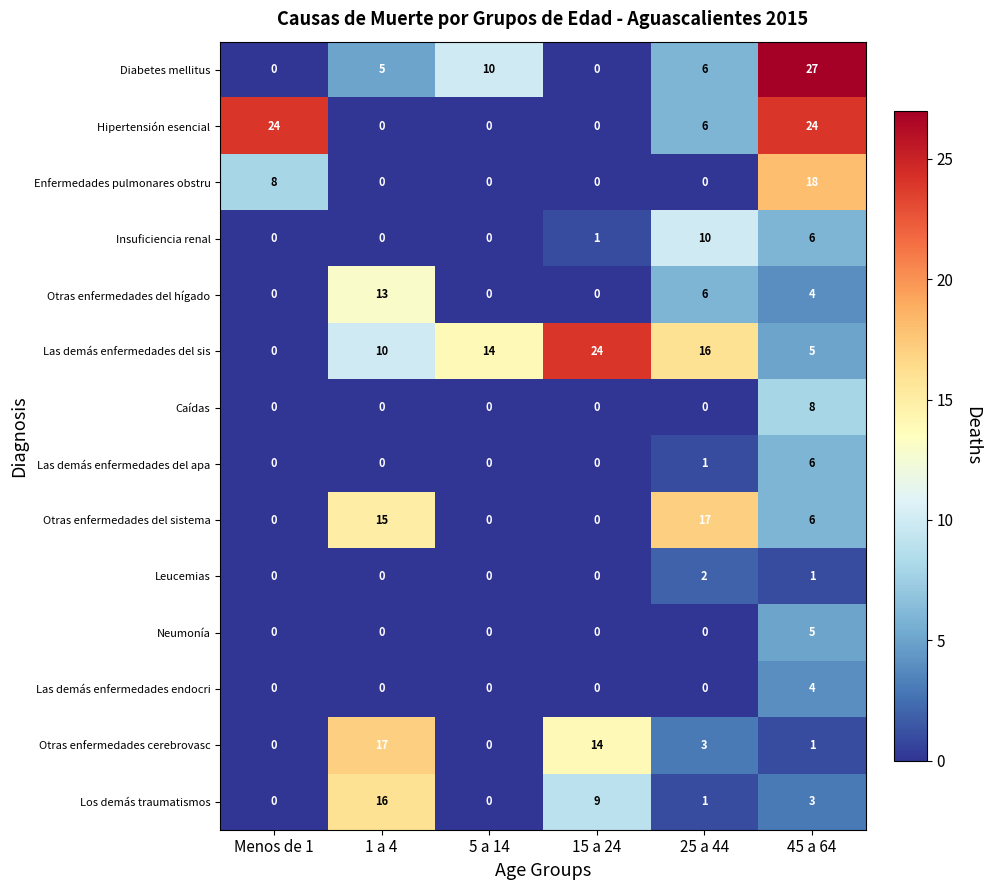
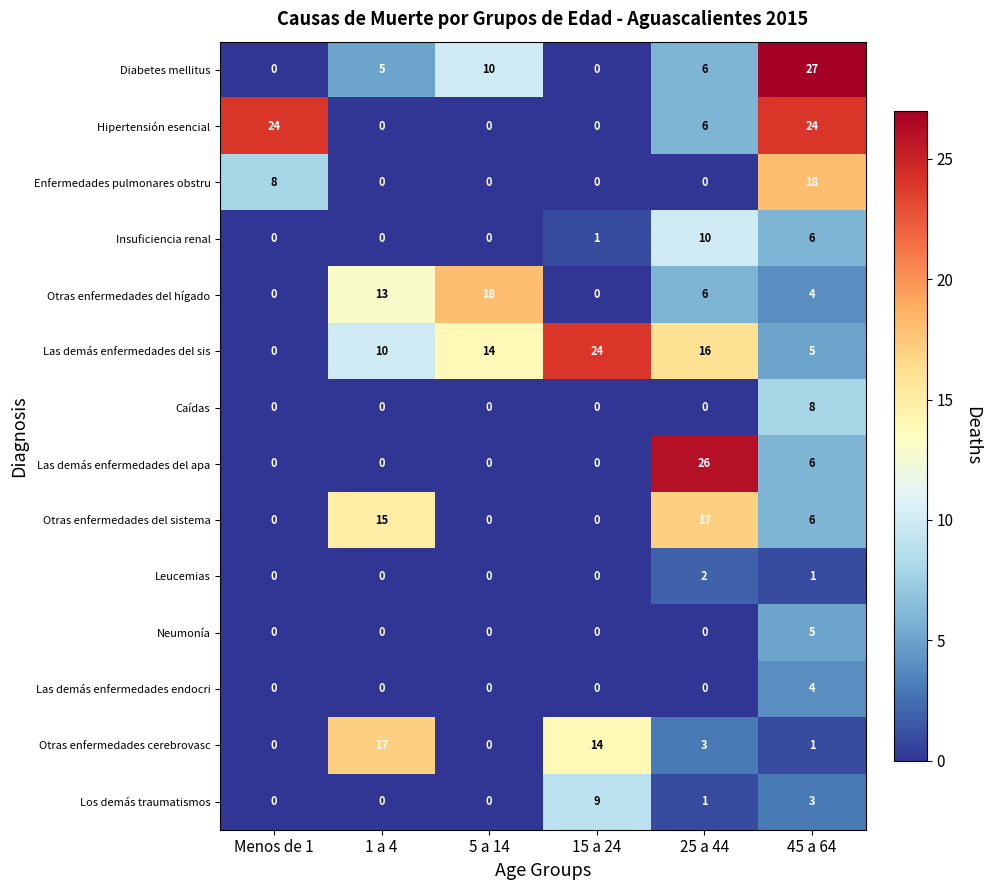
  {
    "Diabetes mellitus": {
      "Menos de 1": 0,
      "1 a 4": 5,
      "5 a 14": 10,
      "15 a 24": 0,
      "25 a 44": 6,
      "45 a 64": 27
    },
    "Hipertensión esencial": {
      "Menos de 1": 24,
      "1 a 4": 0,
      "5 a 14": 0,
      "15 a 24": 0,
      "25 a 44": 6,
      "45 a 64": 24
    },
    "Enfermedades pulmonares obstru": {
      "Menos de 1": 8,
      "1 a 4": 0,
      "5 a 14": 0,
      "15 a 24": 0,
      "25 a 44": 0,
      "45 a 64": 18
    },
    "Insuficiencia renal": {
      "Menos de 1": 0,
      "1 a 4": 0,
      "5 a 14": 0,
      "15 a 24": 1,
      "25 a 44": 10,
      "45 a 64": 6
    },
    "Otras enfermedades del hígado": {
      "Menos de 1": 0,
      "1 a 4": 13,
-     "5 a 14": 0,
+     "5 a 14": 18,
      "15 a 24": 0,
      "25 a 44": 6,
      "45 a 64": 4
    },
    "Las demás enfermedades del sis": {
      "Menos de 1": 0,
      "1 a 4": 10,
      "5 a 14": 14,
      "15 a 24": 24,
      "25 a 44": 16,
      "45 a 64": 5
    },
    "Caídas": {
      "Menos de 1": 0,
      "1 a 4": 0,
      "5 a 14": 0,
      "15 a 24": 0,
      "25 a 44": 0,
      "45 a 64": 8
    },
    "Las demás enfermedades del apa": {
      "Menos de 1": 0,
      "1 a 4": 0,
      "5 a 14": 0,
      "15 a 24": 0,
-     "25 a 44": 1,
+     "25 a 44": 26,
      "45 a 64": 6
    },
    "Otras enfermedades del sistema": {
      "Menos de 1": 0,
      "1 a 4": 15,
      "5 a 14": 0,
      "15 a 24": 0,
      "25 a 44": 17,
      "45 a 64": 6
    },
    "Leucemias": {
      "Menos de 1": 0,
      "1 a 4": 0,
      "5 a 14": 0,
      "15 a 24": 0,
      "25 a 44": 2,
      "45 a 64": 1
    },
    "Neumonía": {
      "Menos de 1": 0,
      "1 a 4": 0,
      "5 a 14": 0,
      "15 a 24": 0,
      "25 a 44": 0,
      "45 a 64": 5
    },
    "Las demás enfermedades endocri": {
      "Menos de 1": 0,
      "1 a 4": 0,
      "5 a 14": 0,
      "15 a 24": 0,
      "25 a 44": 0,
      "45 a 64": 4
    },
    "Otras enfermedades cerebrovasc": {
      "Menos de 1": 0,
      "1 a 4": 17,
      "5 a 14": 0,
      "15 a 24": 14,
      "25 a 44": 3,
      "45 a 64": 1
    },
    "Los demás traumatismos": {
      "Menos de 1": 0,
-     "1 a 4": 16,
+     "1 a 4": 0,
      "5 a 14": 0,
      "15 a 24": 9,
      "25 a 44": 1,
      "45 a 64": 3
    }
  }
